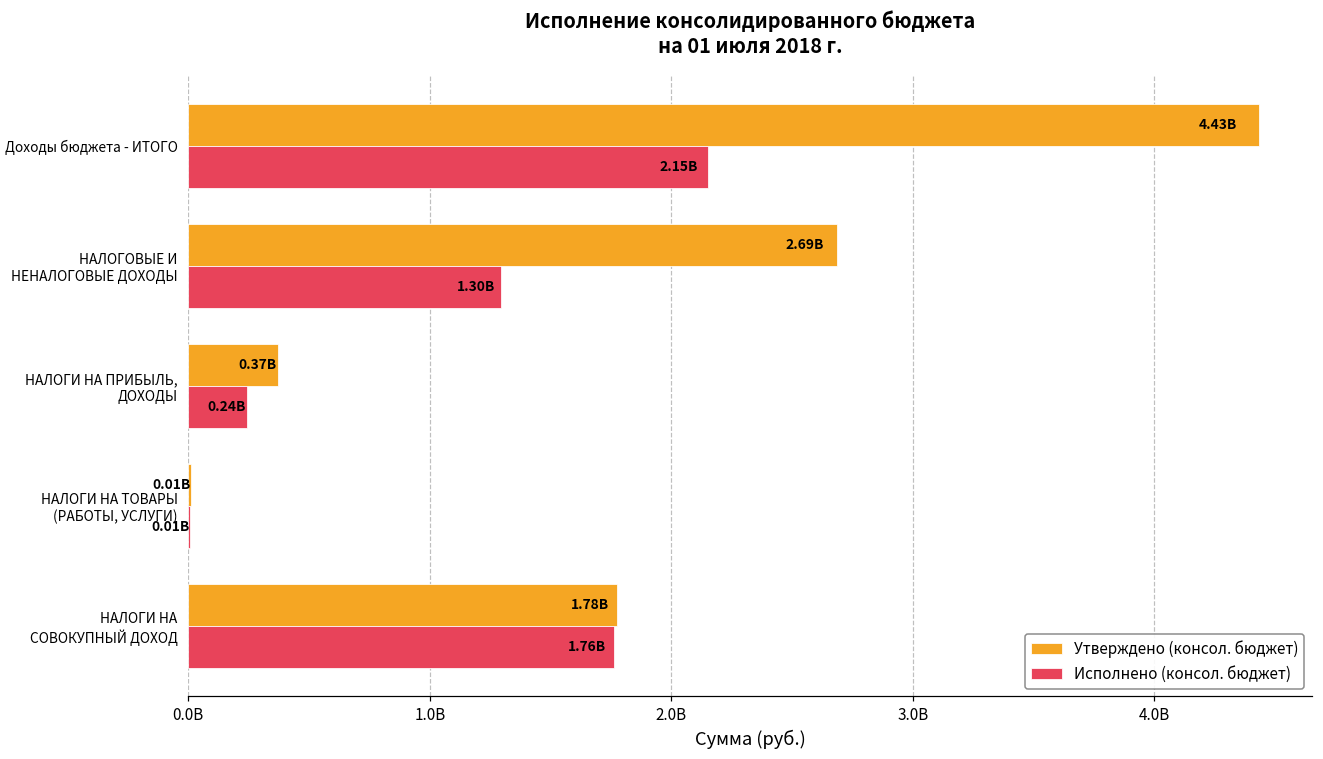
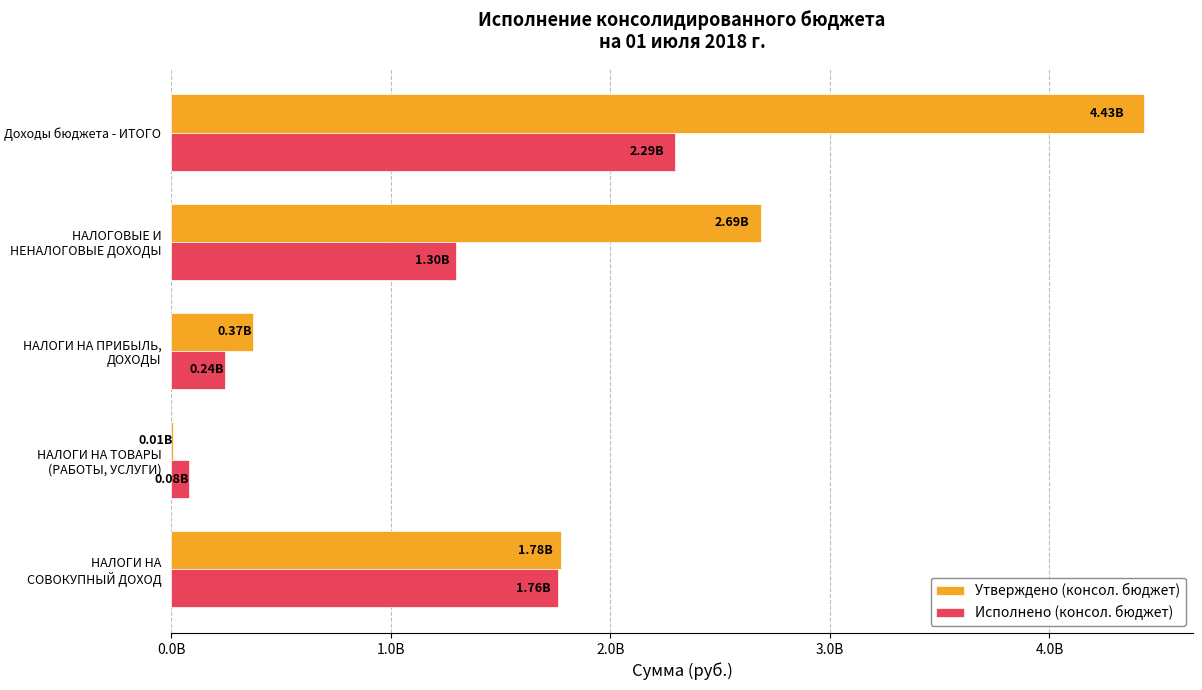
  {
    "Утверждено (консол. бюджет)": {
      "Доходы бюджета - ИТОГО": "4.43B",
      "НАЛОГОВЫЕ И НЕНАЛОГОВЫЕ ДОХОДЫ": "2.69B",
      "НАЛОГИ НА ПРИБЫЛЬ, ДОХОДЫ": "0.37B",
      "НАЛОГИ НА ТОВАРЫ (РАБОТЫ, УСЛУГИ)": "0.01B",
      "НАЛОГИ НА СОВОКУПНЫЙ ДОХОД": "1.78B"
    },
    "Исполнено (консол. бюджет)": {
-     "Доходы бюджета - ИТОГО": "2.15B",
+     "Доходы бюджета - ИТОГО": "2.29B",
      "НАЛОГОВЫЕ И НЕНАЛОГОВЫЕ ДОХОДЫ": "1.30B",
      "НАЛОГИ НА ПРИБЫЛЬ, ДОХОДЫ": "0.24B",
-     "НАЛОГИ НА ТОВАРЫ (РАБОТЫ, УСЛУГИ)": "0.01B",
+     "НАЛОГИ НА ТОВАРЫ (РАБОТЫ, УСЛУГИ)": "0.08B",
      "НАЛОГИ НА СОВОКУПНЫЙ ДОХОД": "1.76B"
    }
  }
